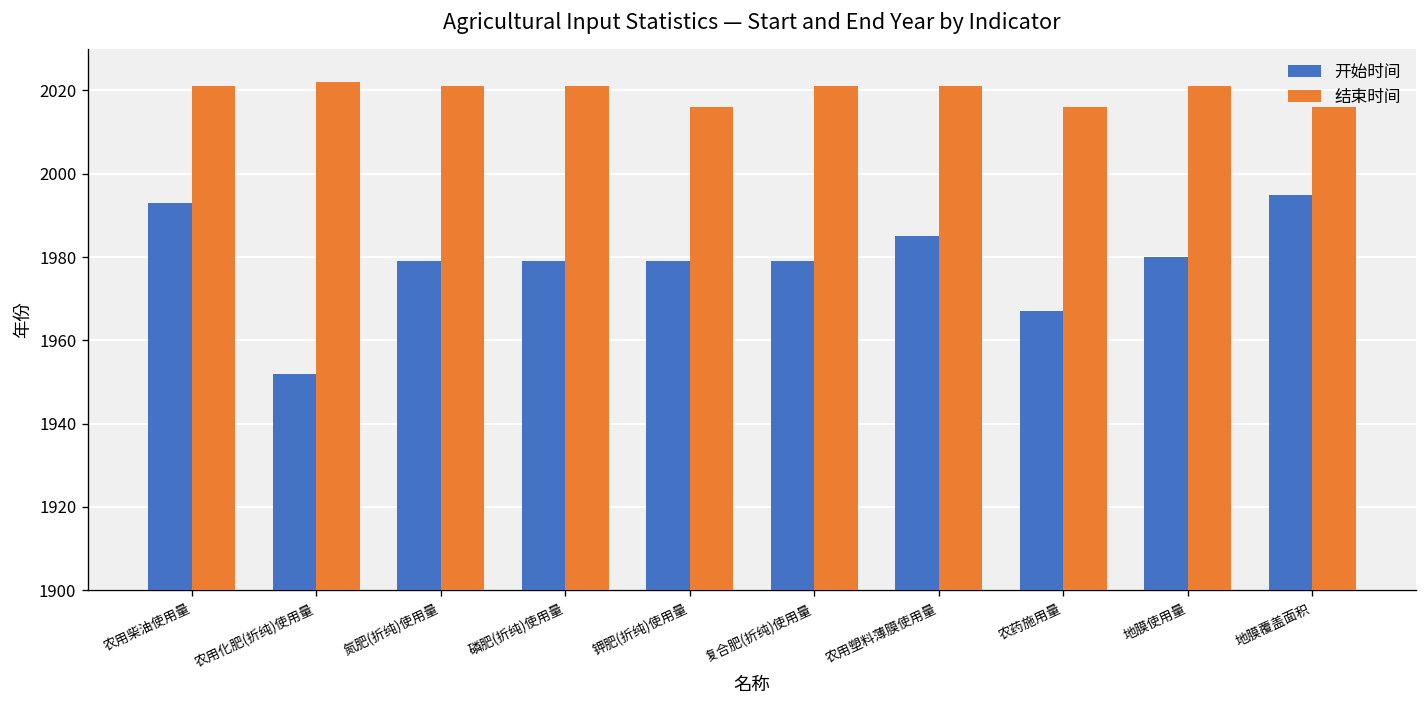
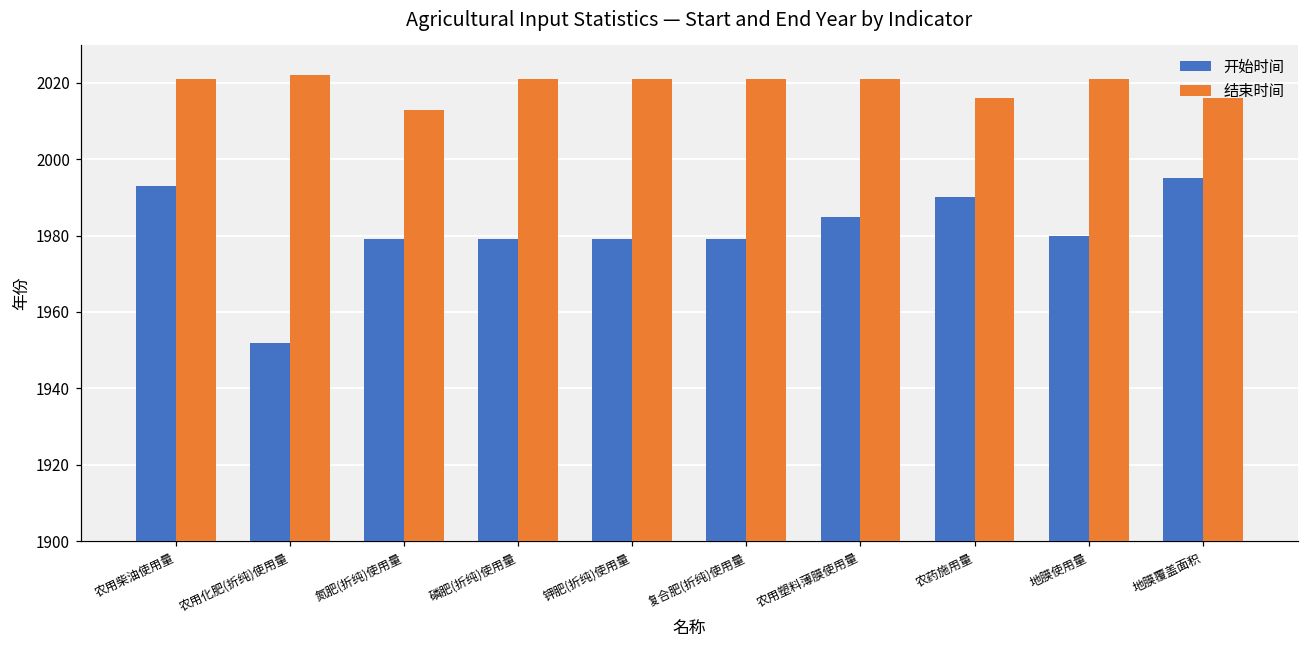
  {
    "开始时间": {
      "农用柴油使用量": 1993,
      "农用化肥(折纯)使用量": 1952,
      "氮肥(折纯)使用量": 1979,
      "磷肥(折纯)使用量": 1979,
      "钾肥(折纯)使用量": 1979,
      "复合肥(折纯)使用量": 1979,
      "农用塑料薄膜使用量": 1985,
-     "农药施用量": 1967,
+     "农药施用量": 1990,
      "地膜使用量": 1980,
      "地膜覆盖面积": 1995
    },
    "结束时间": {
      "农用柴油使用量": 2021,
      "农用化肥(折纯)使用量": 2022,
-     "氮肥(折纯)使用量": 2021,
+     "氮肥(折纯)使用量": 2013,
      "磷肥(折纯)使用量": 2021,
-     "钾肥(折纯)使用量": 2016,
+     "钾肥(折纯)使用量": 2021,
      "复合肥(折纯)使用量": 2021,
      "农用塑料薄膜使用量": 2021,
      "农药施用量": 2016,
      "地膜使用量": 2021,
      "地膜覆盖面积": 2016
    }
  }
